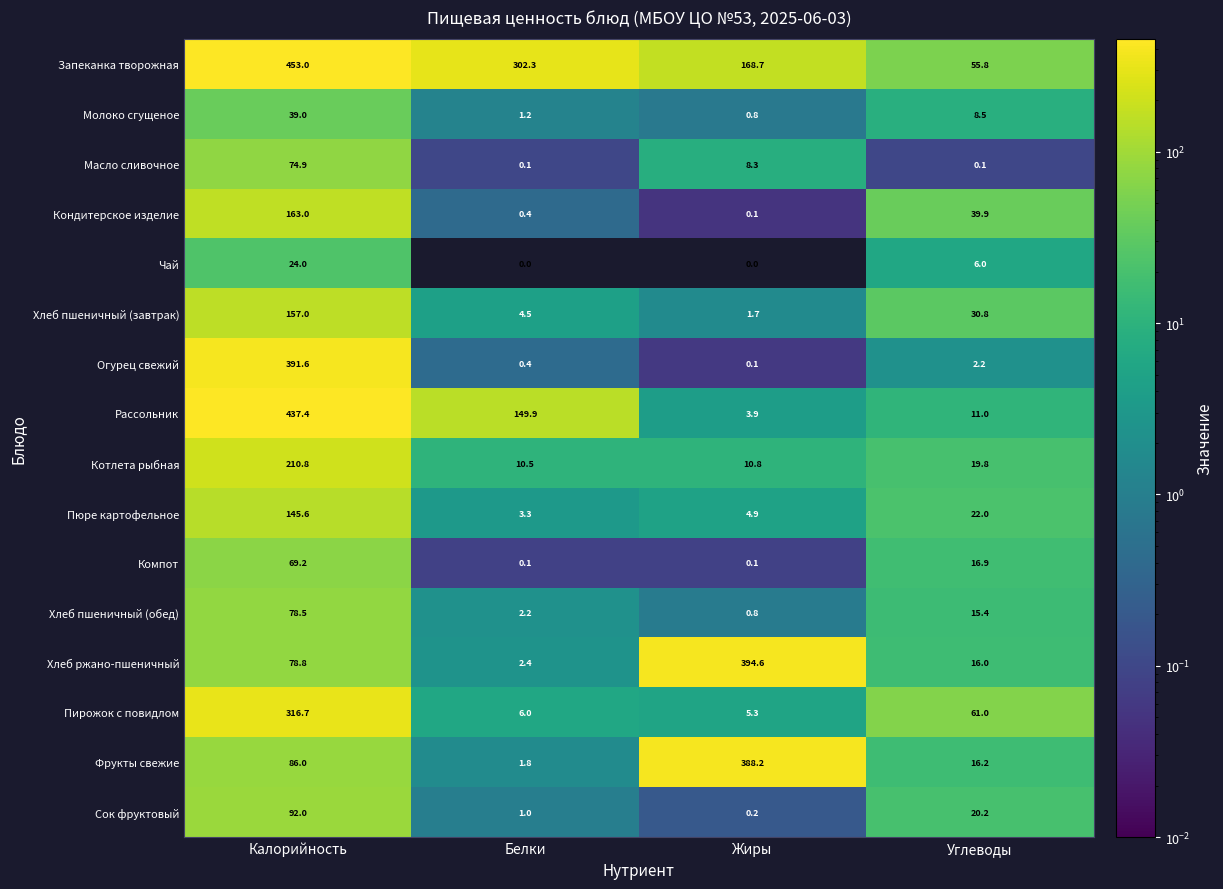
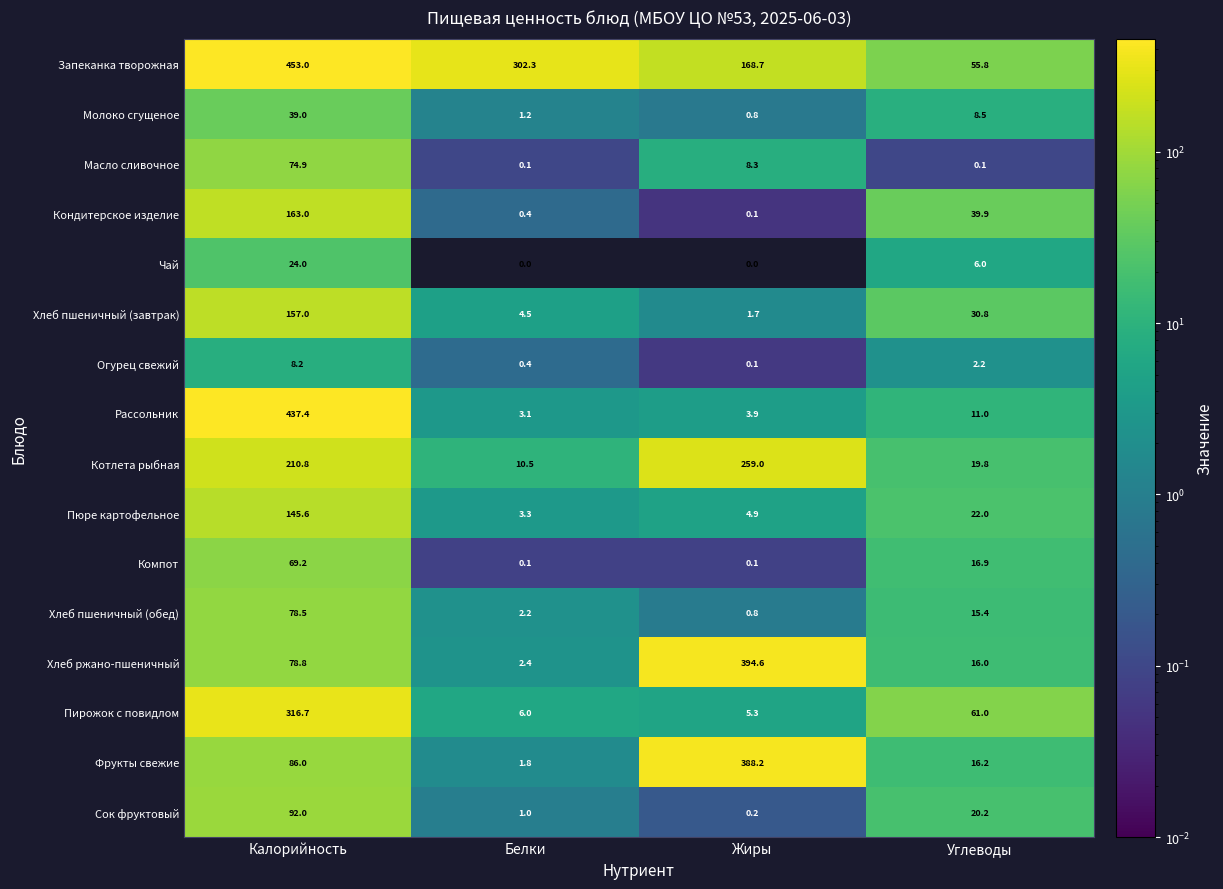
  {
    "Запеканка творожная": {
      "Калорийность": 453.0,
      "Белки": 302.3,
      "Жиры": 168.7,
      "Углеводы": 55.8
    },
    "Молоко сгущеное": {
      "Калорийность": 39.0,
      "Белки": 1.2,
      "Жиры": 0.8,
      "Углеводы": 8.5
    },
    "Масло сливочное": {
      "Калорийность": 74.9,
      "Белки": 0.1,
      "Жиры": 8.3,
      "Углеводы": 0.1
    },
    "Кондитерское изделие": {
      "Калорийность": 163.0,
      "Белки": 0.4,
      "Жиры": 0.1,
      "Углеводы": 39.9
    },
    "Чай": {
      "Калорийность": 24.0,
      "Углеводы": 6.0
    },
    "Хлеб пшеничный (завтрак)": {
      "Калорийность": 157.0,
      "Белки": 4.5,
      "Жиры": 1.7,
      "Углеводы": 30.8
    },
    "Огурец свежий": {
-     "Калорийность": 391.6,
+     "Калорийность": 8.2,
      "Белки": 0.4,
      "Жиры": 0.1,
      "Углеводы": 2.2
    },
    "Рассольник": {
      "Калорийность": 437.4,
-     "Белки": 149.9,
+     "Белки": 3.1,
      "Жиры": 3.9,
      "Углеводы": 11.0
    },
    "Котлета рыбная": {
      "Калорийность": 210.8,
      "Белки": 10.5,
-     "Жиры": 10.8,
+     "Жиры": 259.0,
      "Углеводы": 19.8
    },
    "Пюре картофельное": {
      "Калорийность": 145.6,
      "Белки": 3.3,
      "Жиры": 4.9,
      "Углеводы": 22.0
    },
    "Компот": {
      "Калорийность": 69.2,
      "Белки": 0.1,
      "Жиры": 0.1,
      "Углеводы": 16.9
    },
    "Хлеб пшеничный (обед)": {
      "Калорийность": 78.5,
      "Белки": 2.2,
      "Жиры": 0.8,
      "Углеводы": 15.4
    },
    "Хлеб ржано-пшеничный": {
      "Калорийность": 78.8,
      "Белки": 2.4,
      "Жиры": 394.6,
      "Углеводы": 16.0
    },
    "Пирожок с повидлом": {
      "Калорийность": 316.7,
      "Белки": 6.0,
      "Жиры": 5.3,
      "Углеводы": 61.0
    },
    "Фрукты свежие": {
      "Калорийность": 86.0,
      "Белки": 1.8,
      "Жиры": 388.2,
      "Углеводы": 16.2
    },
    "Сок фруктовый": {
      "Калорийность": 92.0,
      "Белки": 1.0,
      "Жиры": 0.2,
      "Углеводы": 20.2
    }
  }
